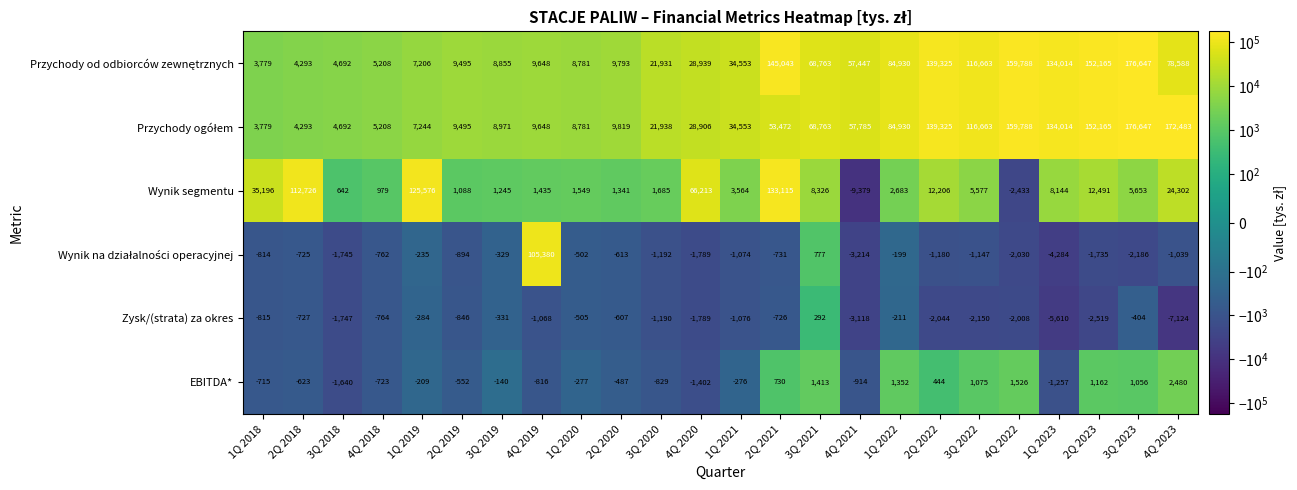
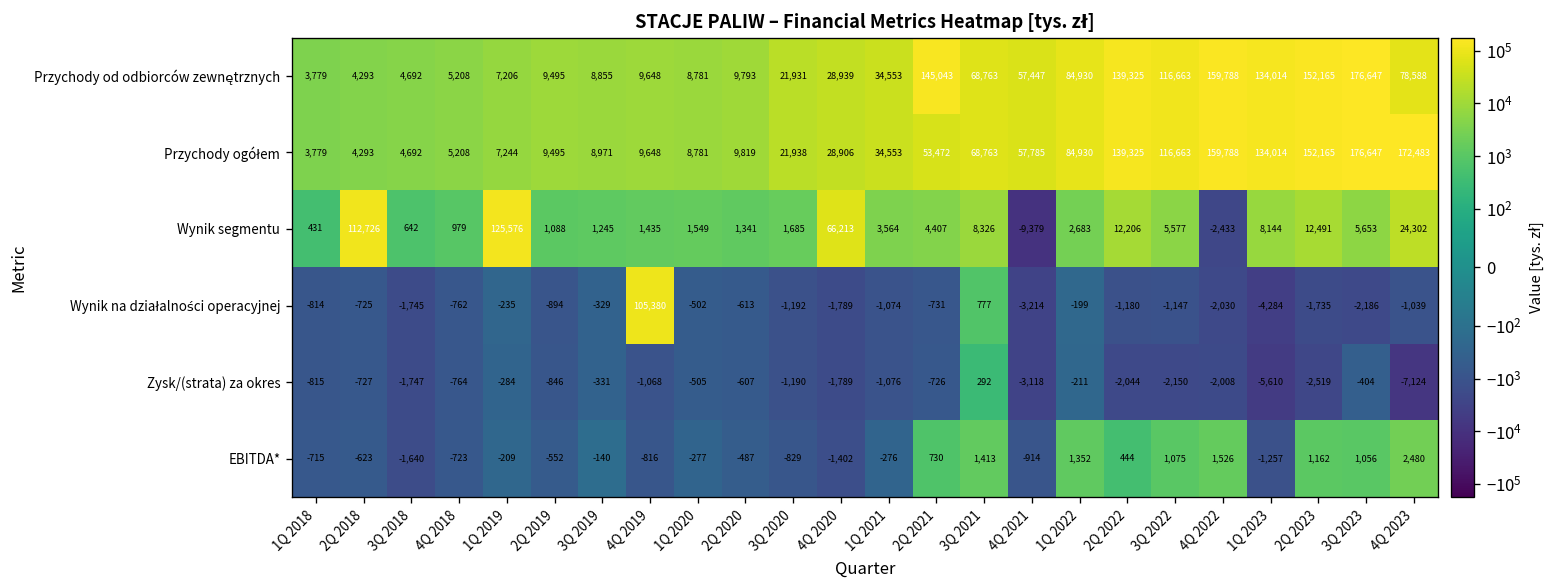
  {
    "Przychody od odbiorców zewnętrznych": {
      "1Q 2018": "3,779",
      "2Q 2018": "4,293",
      "3Q 2018": "4,692",
      "4Q 2018": "5,208",
      "1Q 2019": "7,206",
      "2Q 2019": "9,495",
      "3Q 2019": "8,855",
      "4Q 2019": "9,648",
      "1Q 2020": "8,781",
      "2Q 2020": "9,793",
      "3Q 2020": "21,931",
      "4Q 2020": "28,939",
      "1Q 2021": "34,553",
      "2Q 2021": "145,043",
      "3Q 2021": "68,763",
      "4Q 2021": "57,447",
      "1Q 2022": "84,930",
      "2Q 2022": "139,325",
      "3Q 2022": "116,663",
      "4Q 2022": "159,788",
      "1Q 2023": "134,014",
      "2Q 2023": "152,165",
      "3Q 2023": "176,647",
      "4Q 2023": "78,588"
    },
    "Przychody ogółem": {
      "1Q 2018": "3,779",
      "2Q 2018": "4,293",
      "3Q 2018": "4,692",
      "4Q 2018": "5,208",
      "1Q 2019": "7,244",
      "2Q 2019": "9,495",
      "3Q 2019": "8,971",
      "4Q 2019": "9,648",
      "1Q 2020": "8,781",
      "2Q 2020": "9,819",
      "3Q 2020": "21,938",
      "4Q 2020": "28,906",
      "1Q 2021": "34,553",
      "2Q 2021": "53,472",
      "3Q 2021": "68,763",
      "4Q 2021": "57,785",
      "1Q 2022": "84,930",
      "2Q 2022": "139,325",
      "3Q 2022": "116,663",
      "4Q 2022": "159,788",
      "1Q 2023": "134,014",
      "2Q 2023": "152,165",
      "3Q 2023": "176,647",
      "4Q 2023": "172,483"
    },
    "Wynik segmentu": {
-     "1Q 2018": "35,196",
+     "1Q 2018": "431",
      "2Q 2018": "112,726",
      "3Q 2018": "642",
      "4Q 2018": "979",
      "1Q 2019": "125,576",
      "2Q 2019": "1,088",
      "3Q 2019": "1,245",
      "4Q 2019": "1,435",
      "1Q 2020": "1,549",
      "2Q 2020": "1,341",
      "3Q 2020": "1,685",
      "4Q 2020": "66,213",
      "1Q 2021": "3,564",
-     "2Q 2021": "133,115",
+     "2Q 2021": "4,407",
      "3Q 2021": "8,326",
      "4Q 2021": "-9,379",
      "1Q 2022": "2,683",
      "2Q 2022": "12,206",
      "3Q 2022": "5,577",
      "4Q 2022": "-2,433",
      "1Q 2023": "8,144",
      "2Q 2023": "12,491",
      "3Q 2023": "5,653",
      "4Q 2023": "24,302"
    },
    "Wynik na działalności operacyjnej": {
      "1Q 2018": "-814",
      "2Q 2018": "-725",
      "3Q 2018": "-1,745",
      "4Q 2018": "-762",
      "1Q 2019": "-235",
      "2Q 2019": "-894",
      "3Q 2019": "-329",
      "4Q 2019": "105,380",
      "1Q 2020": "-502",
      "2Q 2020": "-613",
      "3Q 2020": "-1,192",
      "4Q 2020": "-1,789",
      "1Q 2021": "-1,074",
      "2Q 2021": "-731",
      "3Q 2021": "777",
      "4Q 2021": "-3,214",
      "1Q 2022": "-199",
      "2Q 2022": "-1,180",
      "3Q 2022": "-1,147",
      "4Q 2022": "-2,030",
      "1Q 2023": "-4,284",
      "2Q 2023": "-1,735",
      "3Q 2023": "-2,186",
      "4Q 2023": "-1,039"
    },
    "Zysk/(strata) za okres": {
      "1Q 2018": "-815",
      "2Q 2018": "-727",
      "3Q 2018": "-1,747",
      "4Q 2018": "-764",
      "1Q 2019": "-284",
      "2Q 2019": "-846",
      "3Q 2019": "-331",
      "4Q 2019": "-1,068",
      "1Q 2020": "-505",
      "2Q 2020": "-607",
      "3Q 2020": "-1,190",
      "4Q 2020": "-1,789",
      "1Q 2021": "-1,076",
      "2Q 2021": "-726",
      "3Q 2021": "292",
      "4Q 2021": "-3,118",
      "1Q 2022": "-211",
      "2Q 2022": "-2,044",
      "3Q 2022": "-2,150",
      "4Q 2022": "-2,008",
      "1Q 2023": "-5,610",
      "2Q 2023": "-2,519",
      "3Q 2023": "-404",
      "4Q 2023": "-7,124"
    },
    "EBITDA*": {
      "1Q 2018": "-715",
      "2Q 2018": "-623",
      "3Q 2018": "-1,640",
      "4Q 2018": "-723",
      "1Q 2019": "-209",
      "2Q 2019": "-552",
      "3Q 2019": "-140",
      "4Q 2019": "-816",
      "1Q 2020": "-277",
      "2Q 2020": "-487",
      "3Q 2020": "-829",
      "4Q 2020": "-1,402",
      "1Q 2021": "-276",
      "2Q 2021": "730",
      "3Q 2021": "1,413",
      "4Q 2021": "-914",
      "1Q 2022": "1,352",
      "2Q 2022": "444",
      "3Q 2022": "1,075",
      "4Q 2022": "1,526",
      "1Q 2023": "-1,257",
      "2Q 2023": "1,162",
      "3Q 2023": "1,056",
      "4Q 2023": "2,480"
    }
  }
